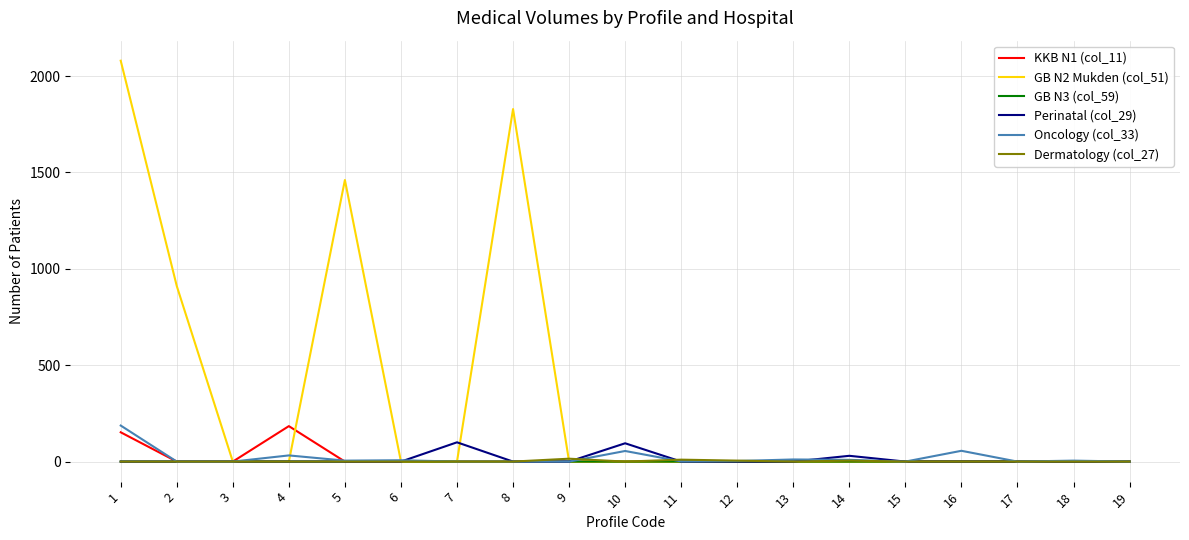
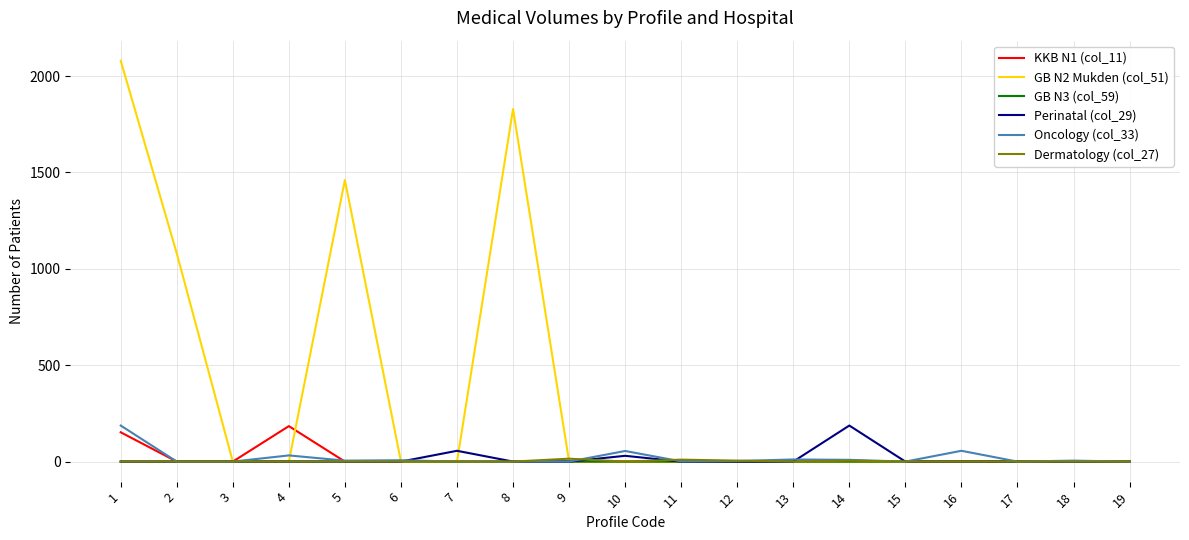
  {
    "KKB N1 (col_11)": {
      "1": 150,
      "4": 180
    },
    "GB N2 Mukden (col_51)": {
      "1": 2080,
-     "2": 910,
+     "2": 1080,
      "5": 1460,
      "8": 1830
    },
    "Perinatal (col_29)": {
-     "7": 100,
-     "10": 100,
-     "14": 30
+     "7": 60,
+     "10": 30,
+     "14": 190
    },
    "Oncology (col_33)": {
      "1": 190,
      "4": 30,
      "10": 60,
      "16": 60
    },
    "Dermatology (col_27)": {
      "9": 20
    }
  }
